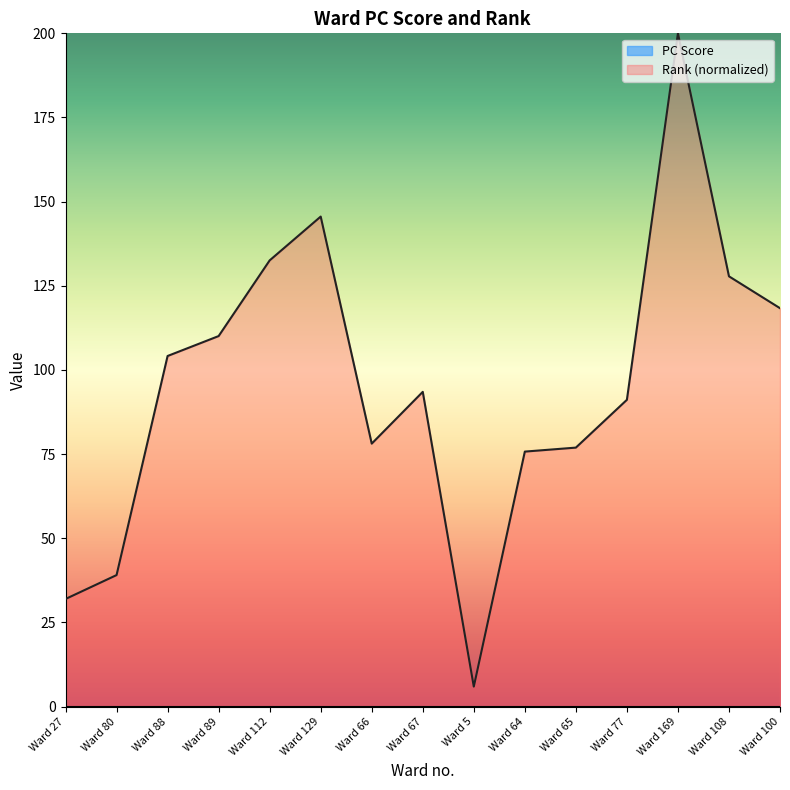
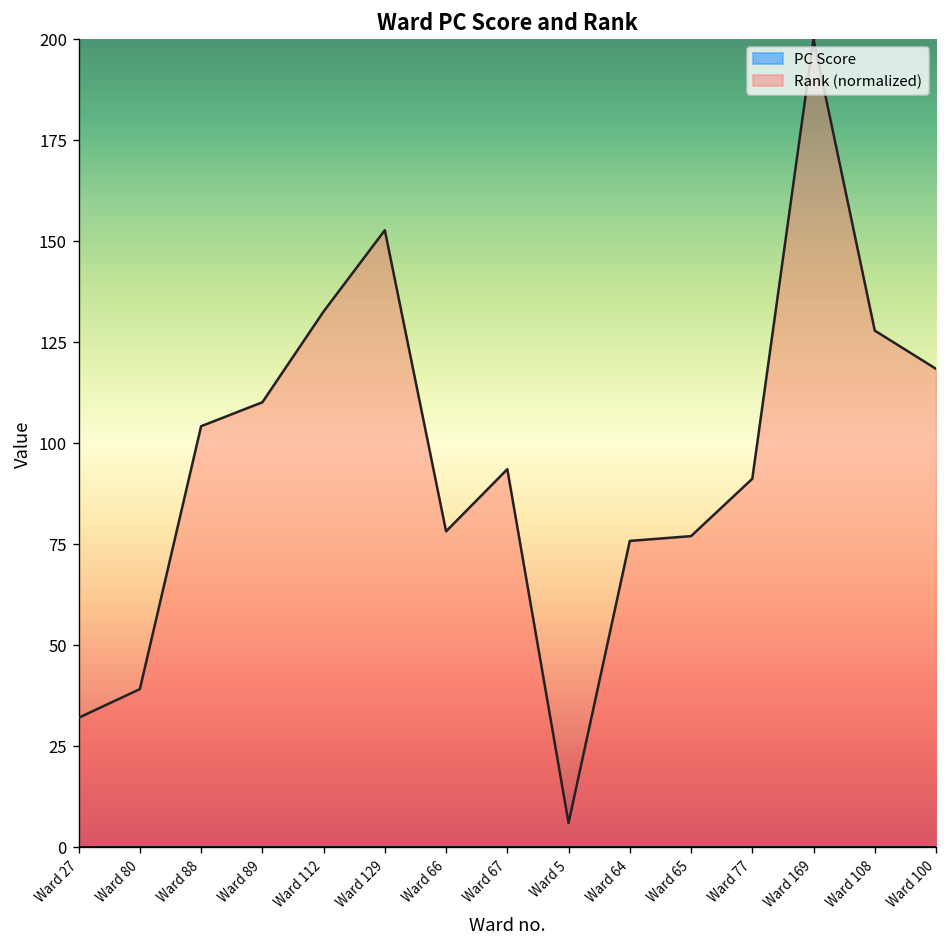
  {
    "PC Score": {
      "Ward 27": 0,
      "Ward 80": 0,
      "Ward 88": 0,
      "Ward 89": 0,
      "Ward 112": 0,
      "Ward 129": 0,
      "Ward 66": 0,
      "Ward 67": 0,
      "Ward 5": 0,
      "Ward 64": 0,
      "Ward 65": 0,
      "Ward 77": 0,
      "Ward 169": 0,
      "Ward 108": 0,
      "Ward 100": 0
    },
    "Rank (normalized)": {
      "Ward 27": 32,
      "Ward 80": 39,
      "Ward 88": 104,
      "Ward 89": 110,
      "Ward 112": 133,
-     "Ward 129": 146,
+     "Ward 129": 153,
      "Ward 66": 78,
      "Ward 67": 93,
      "Ward 5": 6,
      "Ward 64": 76,
      "Ward 65": 77,
      "Ward 77": 91,
      "Ward 169": 200,
      "Ward 108": 128,
      "Ward 100": 118
    }
  }
